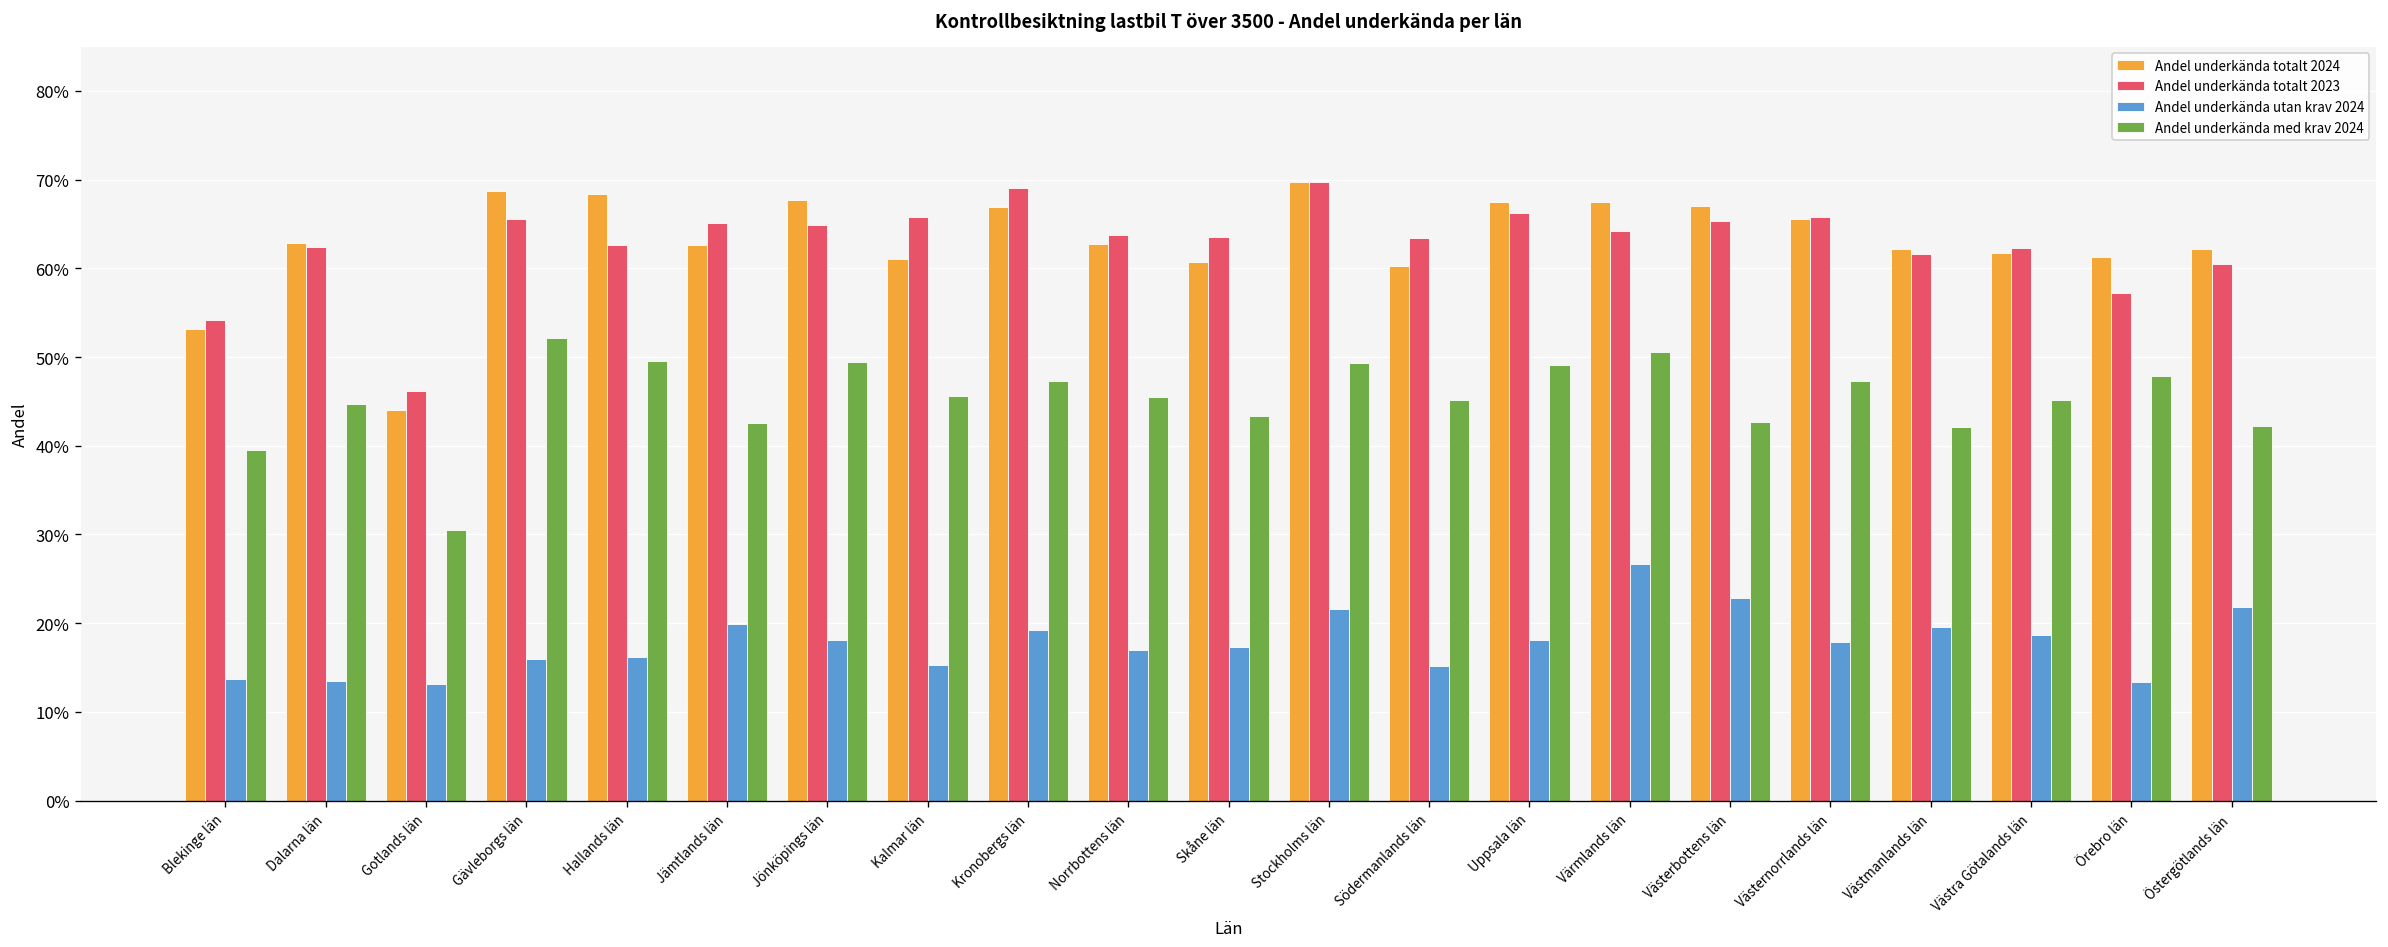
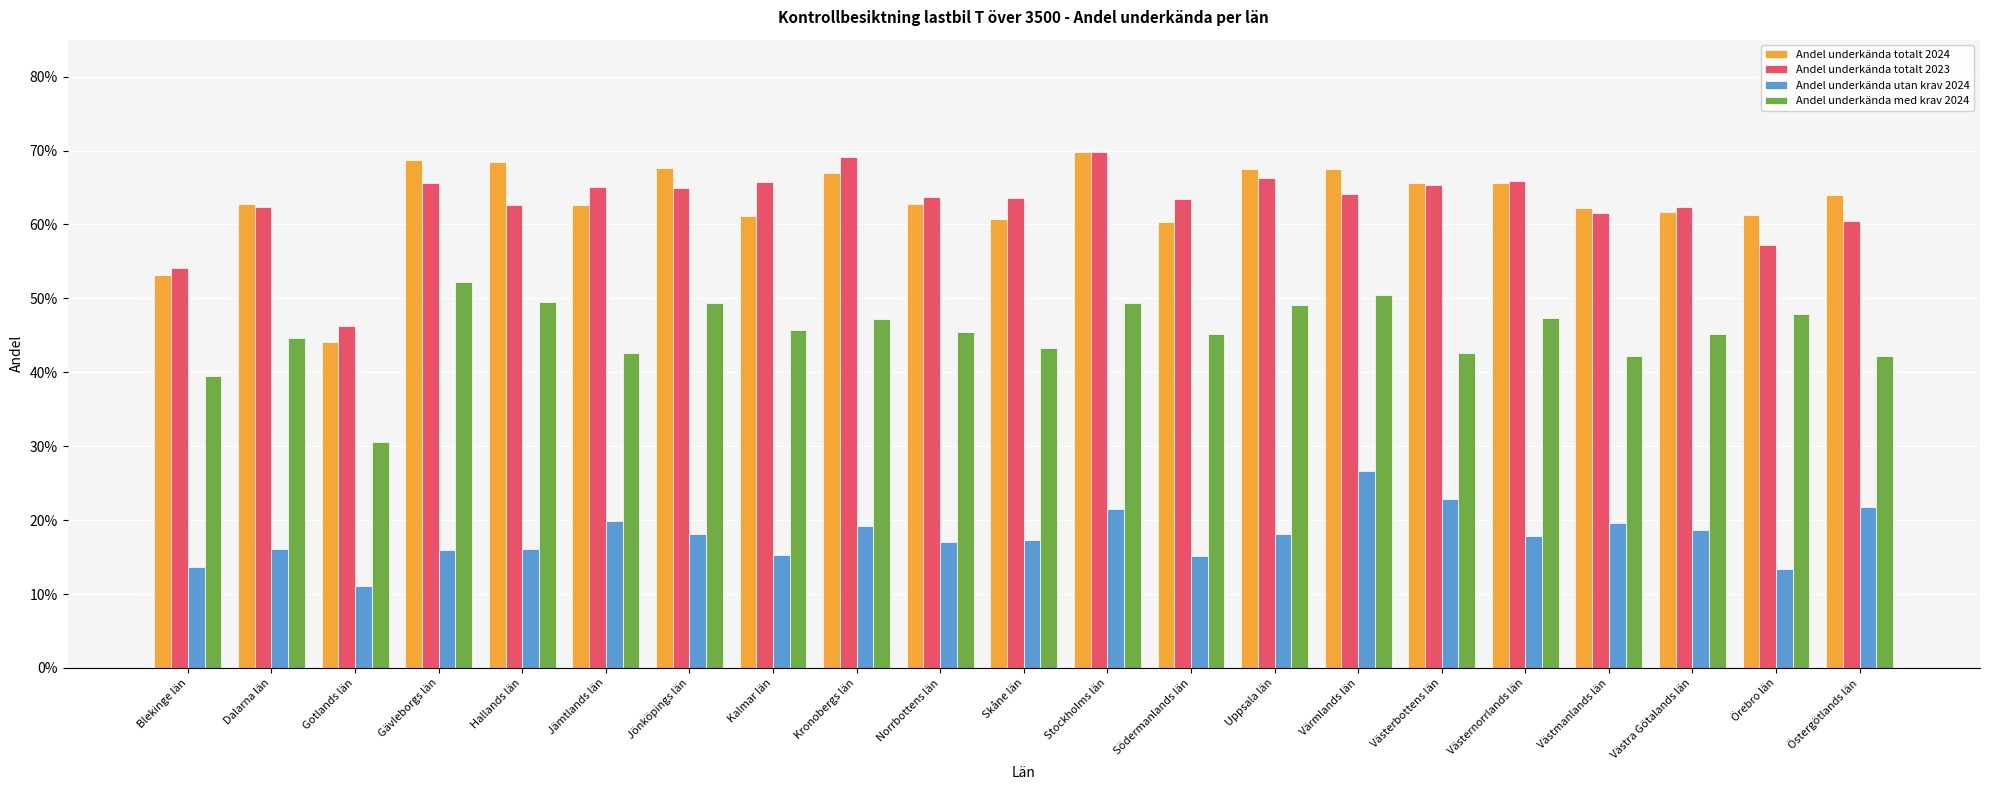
  {
    "Andel underkända totalt 2024": {
      "Blekinge län": "53%",
      "Dalarna län": "63%",
      "Gotlands län": "44%",
      "Gävleborgs län": "69%",
      "Hallands län": "68%",
      "Jämtlands län": "63%",
      "Jönköpings län": "68%",
      "Kalmar län": "61%",
      "Kronobergs län": "67%",
      "Norrbottens län": "63%",
      "Skåne län": "61%",
      "Stockholms län": "70%",
      "Södermanlands län": "60%",
      "Uppsala län": "67%",
      "Värmlands län": "67%",
-     "Västerbottens län": "67%",
+     "Västerbottens län": "66%",
      "Västernorrlands län": "66%",
      "Västmanlands län": "62%",
      "Västra Götalands län": "62%",
      "Örebro län": "61%",
-     "Östergötlands län": "62%"
+     "Östergötlands län": "64%"
    },
    "Andel underkända totalt 2023": {
      "Blekinge län": "54%",
      "Dalarna län": "62%",
      "Gotlands län": "46%",
      "Gävleborgs län": "66%",
      "Hallands län": "63%",
      "Jämtlands län": "65%",
      "Jönköpings län": "65%",
      "Kalmar län": "66%",
      "Kronobergs län": "69%",
      "Norrbottens län": "64%",
      "Skåne län": "64%",
      "Stockholms län": "70%",
      "Södermanlands län": "63%",
      "Uppsala län": "66%",
      "Värmlands län": "64%",
      "Västerbottens län": "65%",
      "Västernorrlands län": "66%",
      "Västmanlands län": "62%",
      "Västra Götalands län": "62%",
      "Örebro län": "57%",
      "Östergötlands län": "60%"
    },
    "Andel underkända utan krav 2024": {
      "Blekinge län": "14%",
-     "Dalarna län": "14%",
-     "Gotlands län": "13%",
+     "Dalarna län": "16%",
+     "Gotlands län": "11%",
      "Gävleborgs län": "16%",
      "Hallands län": "16%",
      "Jämtlands län": "20%",
      "Jönköpings län": "18%",
      "Kalmar län": "15%",
      "Kronobergs län": "19%",
      "Norrbottens län": "17%",
      "Skåne län": "17%",
      "Stockholms län": "22%",
      "Södermanlands län": "15%",
      "Uppsala län": "18%",
      "Värmlands län": "27%",
      "Västerbottens län": "23%",
      "Västernorrlands län": "18%",
      "Västmanlands län": "20%",
      "Västra Götalands län": "19%",
      "Örebro län": "13%",
      "Östergötlands län": "22%"
    },
    "Andel underkända med krav 2024": {
      "Blekinge län": "39%",
      "Dalarna län": "45%",
      "Gotlands län": "31%",
      "Gävleborgs län": "52%",
      "Hallands län": "50%",
      "Jämtlands län": "43%",
      "Jönköpings län": "49%",
      "Kalmar län": "46%",
      "Kronobergs län": "47%",
      "Norrbottens län": "45%",
      "Skåne län": "43%",
      "Stockholms län": "49%",
      "Södermanlands län": "45%",
      "Uppsala län": "49%",
      "Värmlands län": "51%",
      "Västerbottens län": "43%",
      "Västernorrlands län": "47%",
      "Västmanlands län": "42%",
      "Västra Götalands län": "45%",
      "Örebro län": "48%",
      "Östergötlands län": "42%"
    }
  }
